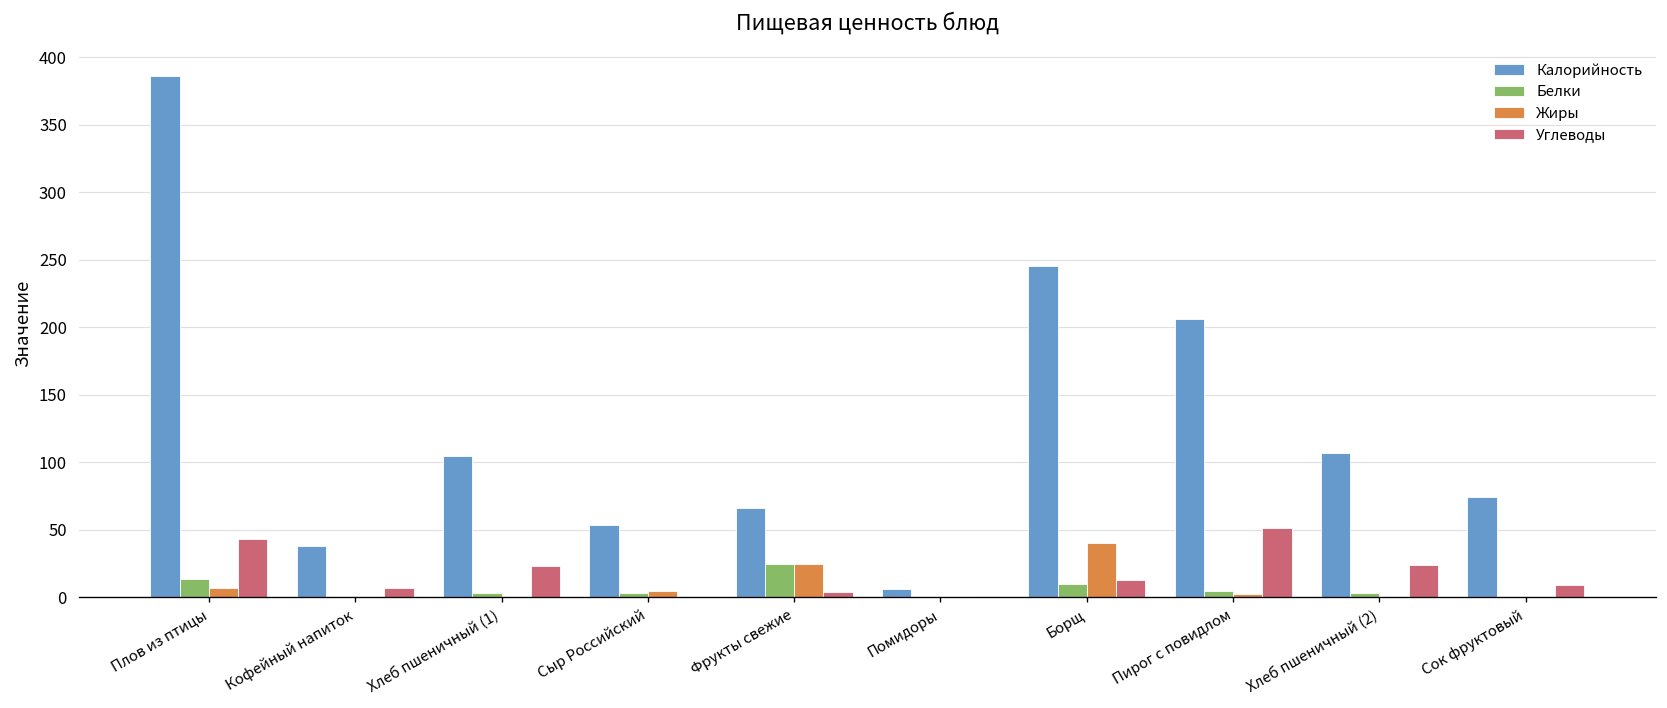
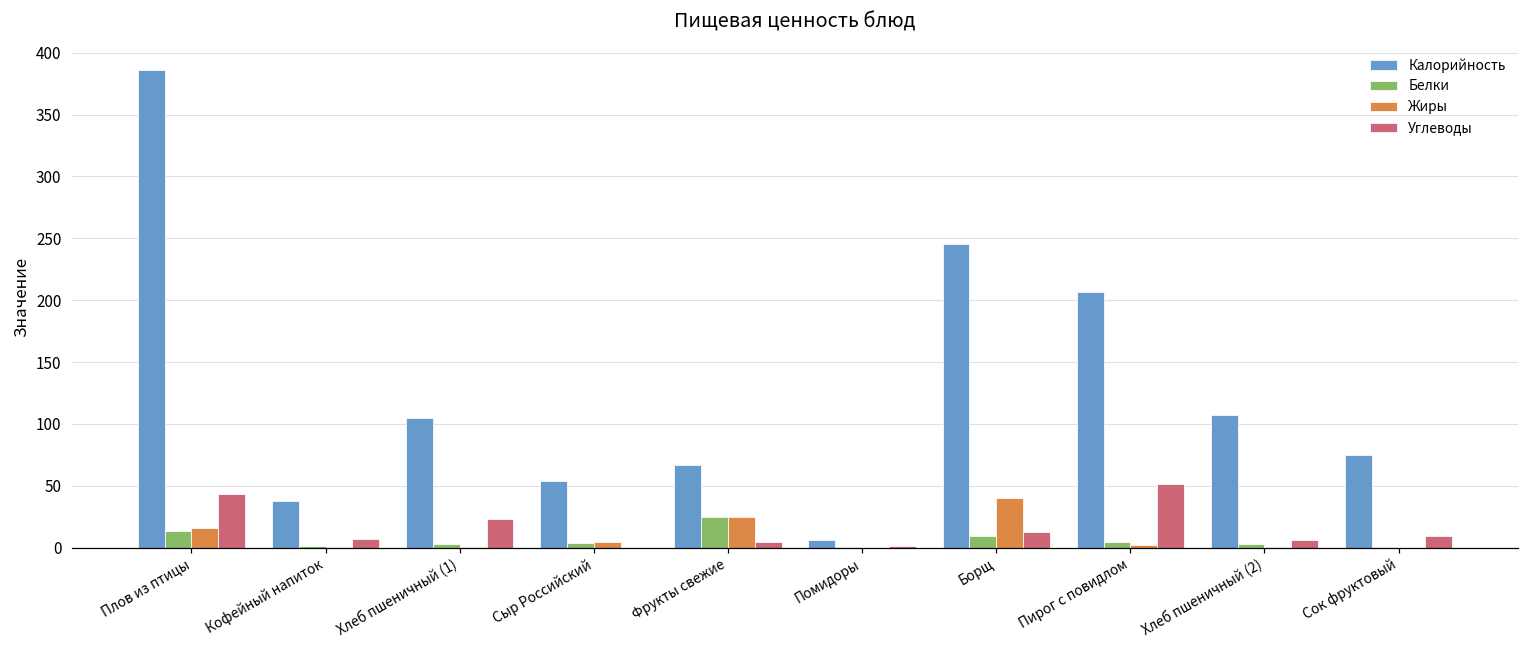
  {
    "Калорийность": {
      "Плов из птицы": 386,
      "Кофейный напиток": 38,
      "Хлеб пшеничный (1)": 105,
      "Сыр Российский": 54,
      "Фрукты свежие": 67,
      "Помидоры": 6,
      "Борщ": 246,
      "Пирог с повидлом": 206,
      "Хлеб пшеничный (2)": 107,
      "Сок фруктовый": 75
    },
    "Белки": {
      "Плов из птицы": 14,
      "Хлеб пшеничный (1)": 3,
      "Сыр Российский": 3,
      "Фрукты свежие": 25,
      "Борщ": 10,
      "Пирог с повидлом": 5,
      "Хлеб пшеничный (2)": 3
    },
    "Жиры": {
-     "Плов из птицы": 7,
+     "Плов из птицы": 16,
      "Сыр Российский": 4,
      "Фрукты свежие": 25,
      "Борщ": 40,
      "Пирог с повидлом": 2
    },
    "Углеводы": {
      "Плов из птицы": 44,
      "Кофейный напиток": 7,
      "Хлеб пшеничный (1)": 23,
      "Сыр Российский": 0,
      "Фрукты свежие": 4,
      "Борщ": 13,
      "Пирог с повидлом": 51,
-     "Хлеб пшеничный (2)": 24,
+     "Хлеб пшеничный (2)": 7,
      "Сок фруктовый": 9
    }
  }
